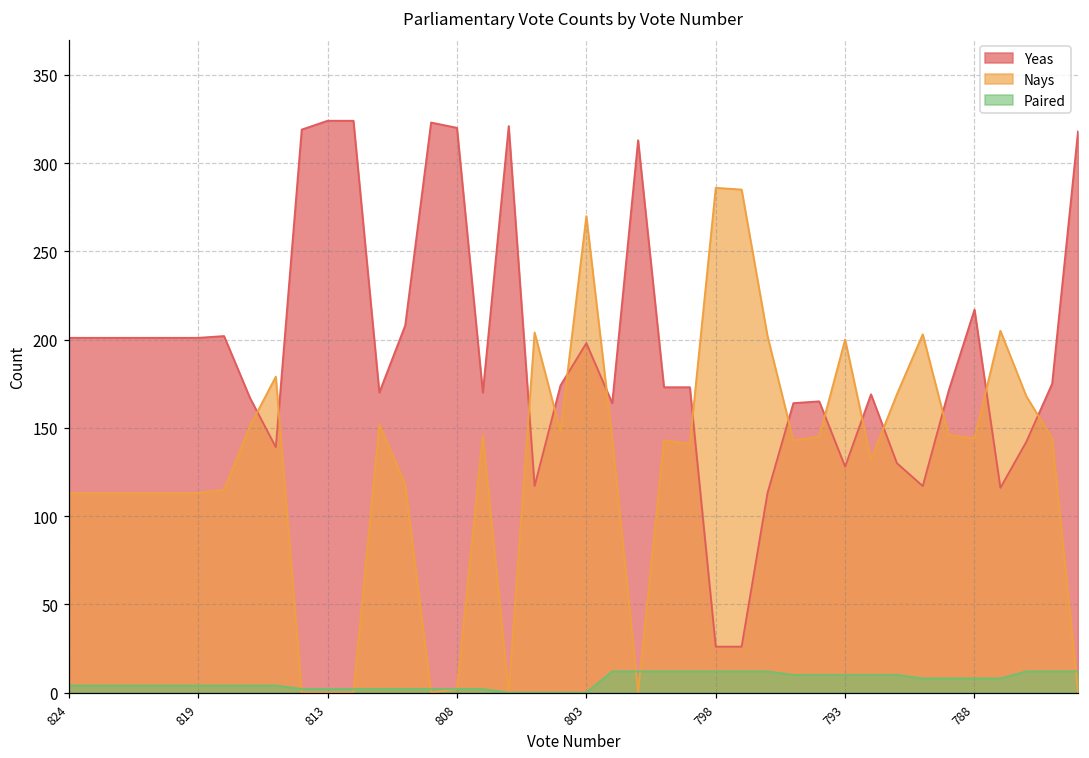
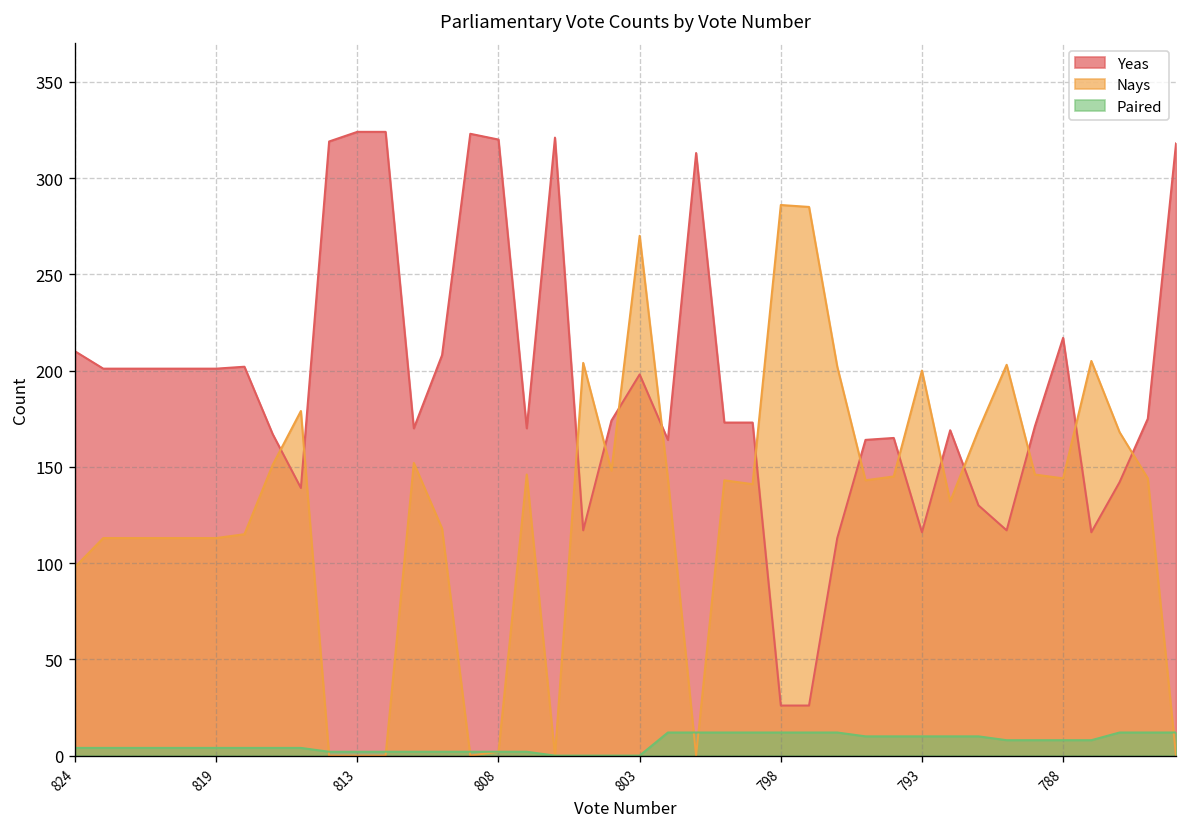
  {
    "Yeas": {
-     "824": 201,
+     "824": 210,
      "819": 201,
      "813": 324,
      "808": 320,
      "803": 198,
      "798": 26,
-     "793": 128,
+     "793": 116,
      "788": 217
    },
    "Nays": {
-     "824": 113,
+     "824": 98,
      "819": 113,
      "813": 0,
      "803": 270,
      "798": 286,
      "793": 200,
      "788": 144
    },
    "Paired": {
      "824": 4,
      "819": 4,
      "813": 2,
      "803": 0,
      "798": 12,
      "793": 10,
      "788": 8
    }
  }
